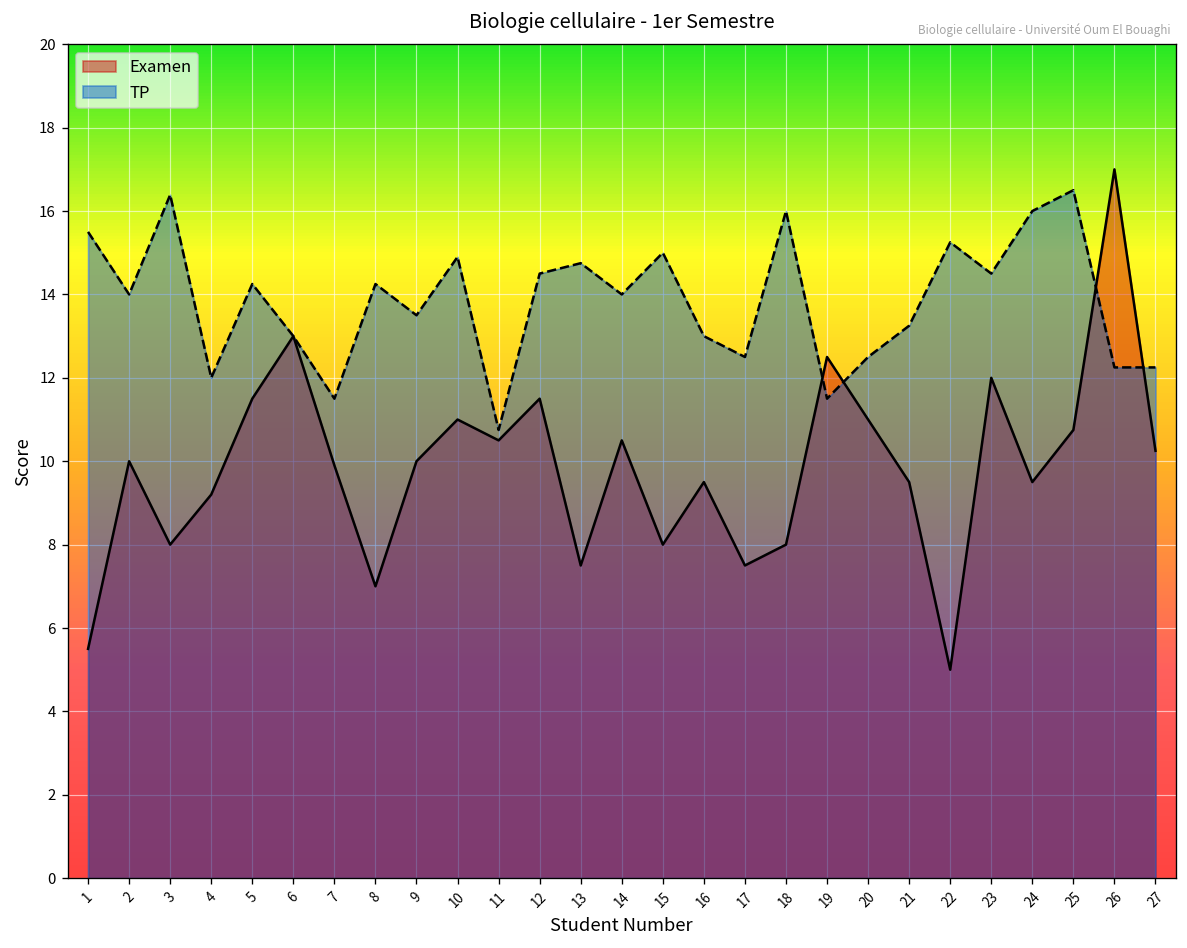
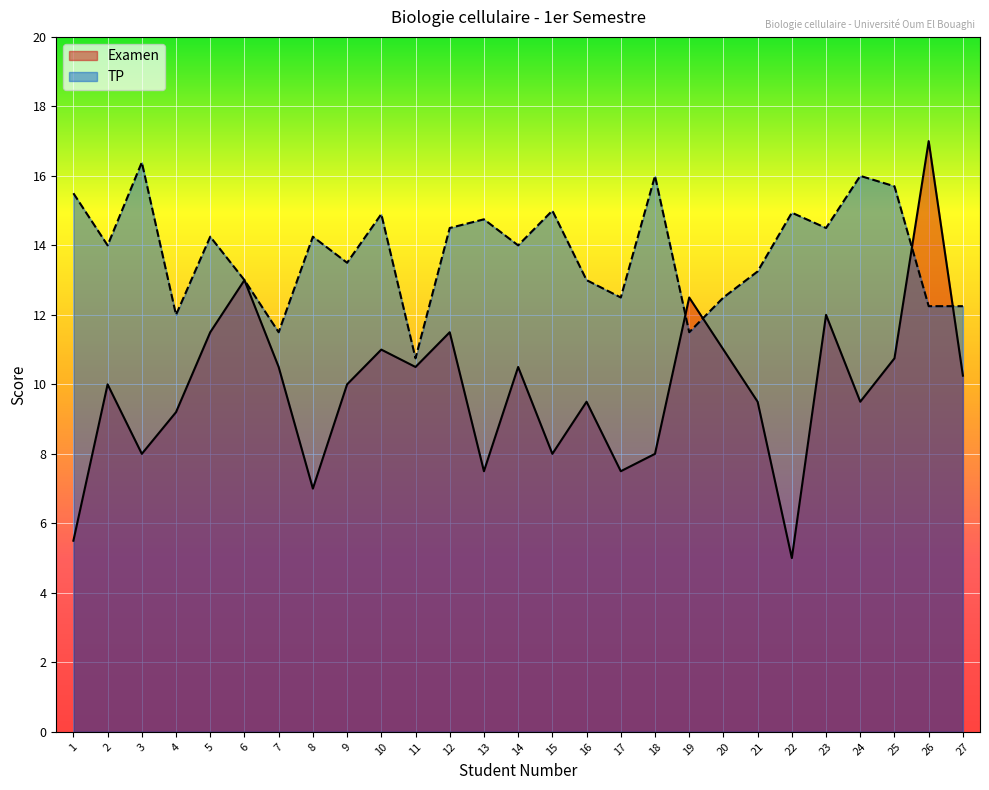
  {
    "Examen": {
      "1": 5.5,
      "2": 10.0,
      "3": 8.0,
      "4": 9.2,
      "5": 11.5,
-     "7": 9.9,
+     "7": 10.5,
      "8": 7.0,
      "9": 10.0,
      "10": 11.0,
      "11": 10.5,
      "12": 11.5,
      "13": 7.5,
      "14": 10.5,
      "15": 8.0,
      "16": 9.5,
      "17": 7.5,
      "18": 8.0,
      "19": 12.5,
      "20": 11.0,
      "21": 9.5,
      "22": 5.0,
      "23": 12.0,
      "24": 9.5,
      "25": 10.8,
      "26": 17.0,
      "27": 10.3
    },
    "TP": {
      "1": 15.5,
      "2": 14.0,
      "3": 16.4,
      "4": 12.0,
      "5": 14.3,
      "7": 11.5,
      "8": 14.3,
      "9": 13.5,
      "10": 14.9,
      "11": 10.8,
      "12": 14.5,
      "13": 14.8,
      "14": 14.0,
      "15": 15.0,
      "16": 13.0,
      "17": 12.5,
      "18": 16.0,
      "19": 11.5,
      "20": 12.5,
      "21": 13.3,
-     "22": 15.3,
+     "22": 14.9,
      "23": 14.5,
      "24": 16.0,
-     "25": 16.5,
+     "25": 15.7,
      "26": 12.3,
      "27": 12.3
    }
  }
